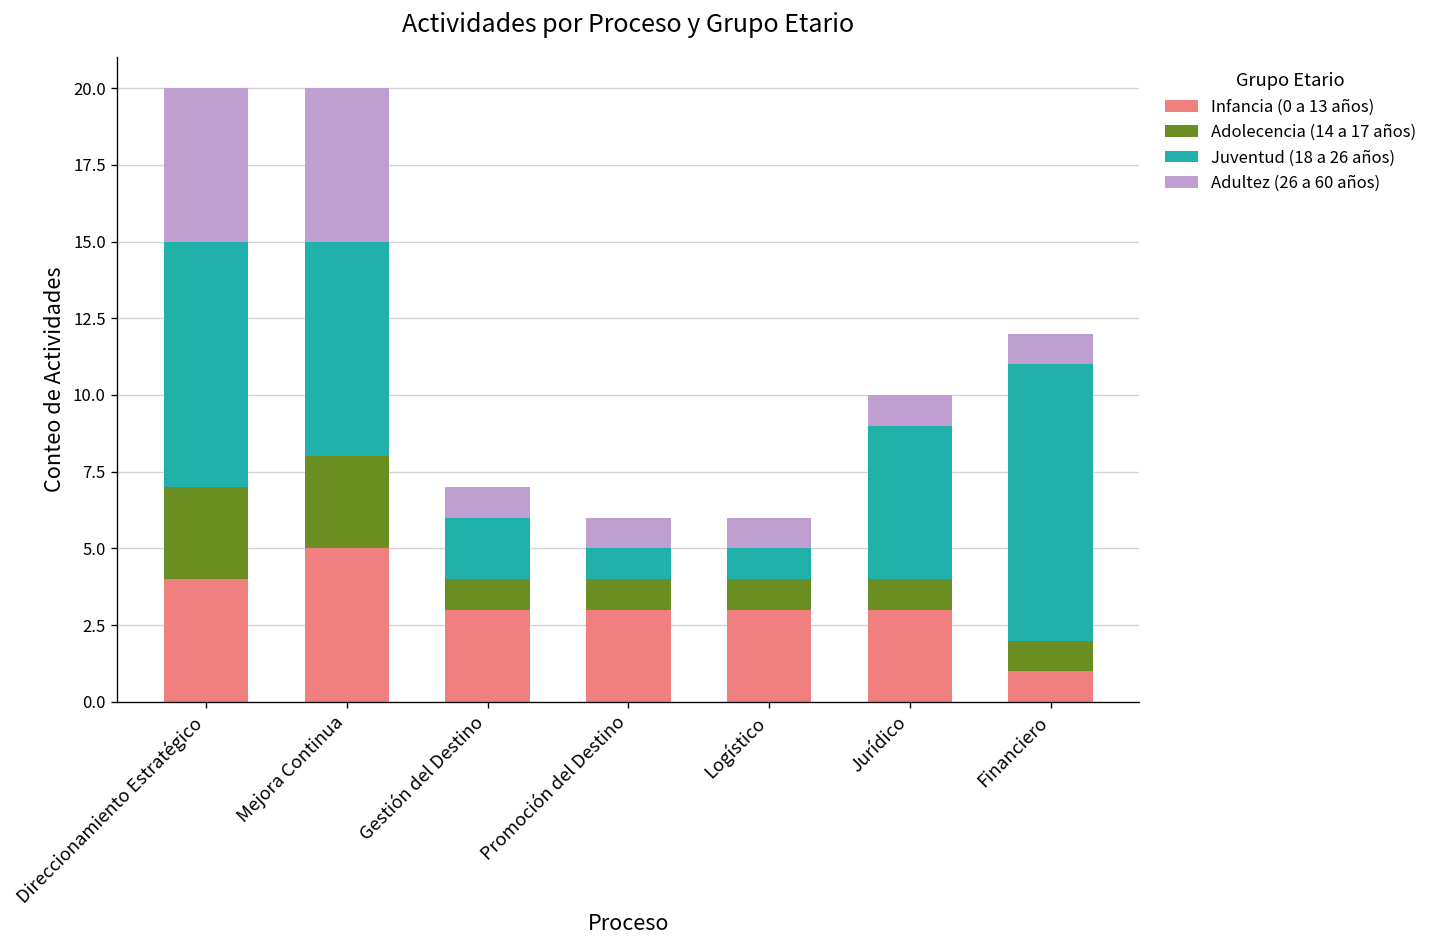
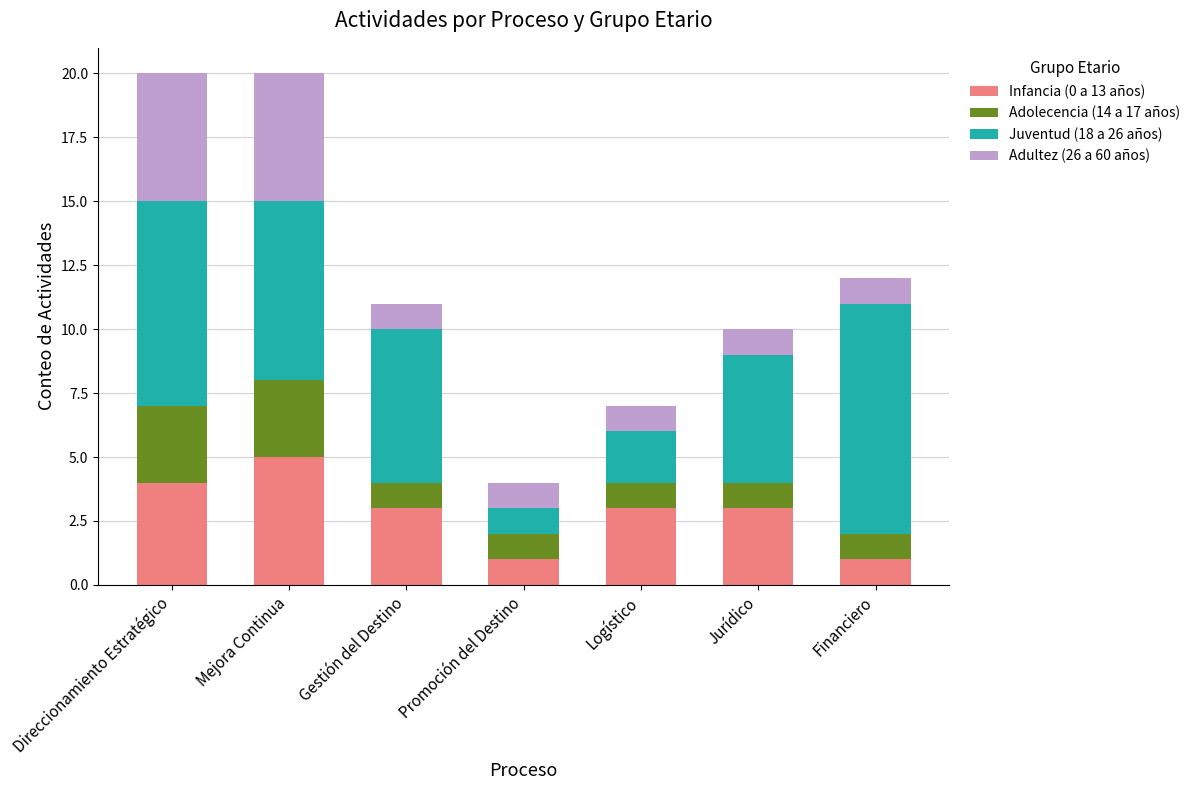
  {
    "Infancia (0 a 13 años)": {
      "Direccionamiento Estratégico": 4,
      "Mejora Continua": 5,
      "Gestión del Destino": 3,
-     "Promoción del Destino": 3,
+     "Promoción del Destino": 1,
      "Logístico": 3,
      "Jurídico": 3,
      "Financiero": 1
    },
    "Juventud (18 a 26 años)": {
      "Direccionamiento Estratégico": 8,
      "Mejora Continua": 7,
-     "Gestión del Destino": 2,
+     "Gestión del Destino": 6,
      "Promoción del Destino": 1,
-     "Logístico": 1,
+     "Logístico": 2,
      "Jurídico": 5,
      "Financiero": 9
    },
    "Adultez (26 a 60 años)": {
      "Direccionamiento Estratégico": 5,
      "Mejora Continua": 5,
      "Gestión del Destino": 1,
      "Promoción del Destino": 1,
      "Logístico": 1,
      "Jurídico": 1,
      "Financiero": 1
    }
  }
